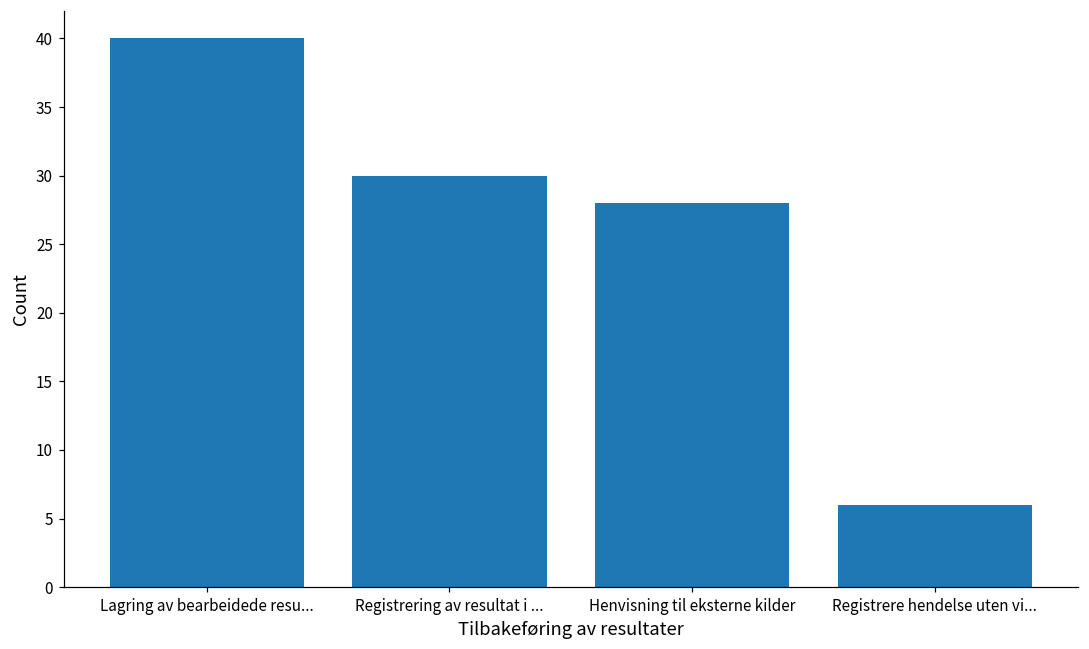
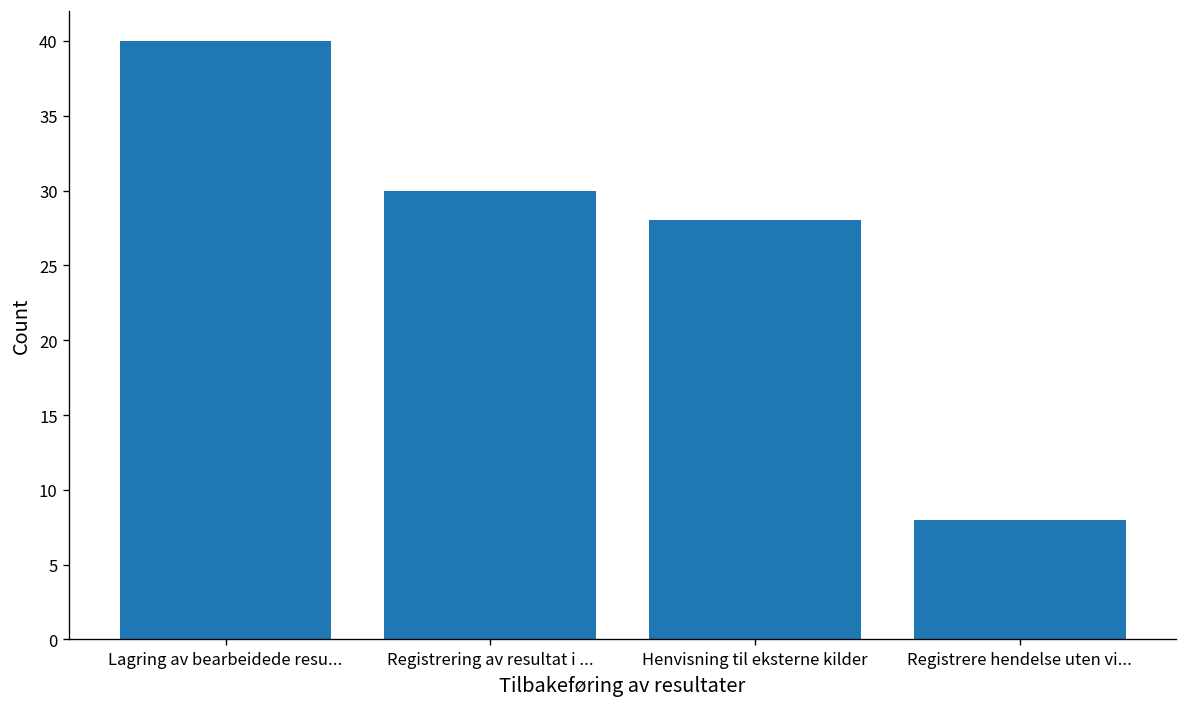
  {
    "Lagring av bearbeidede resu...": 40,
    "Registrering av resultat i ...": 30,
    "Henvisning til eksterne kilder": 28,
-   "Registrere hendelse uten vi...": 6
+   "Registrere hendelse uten vi...": 8
  }
